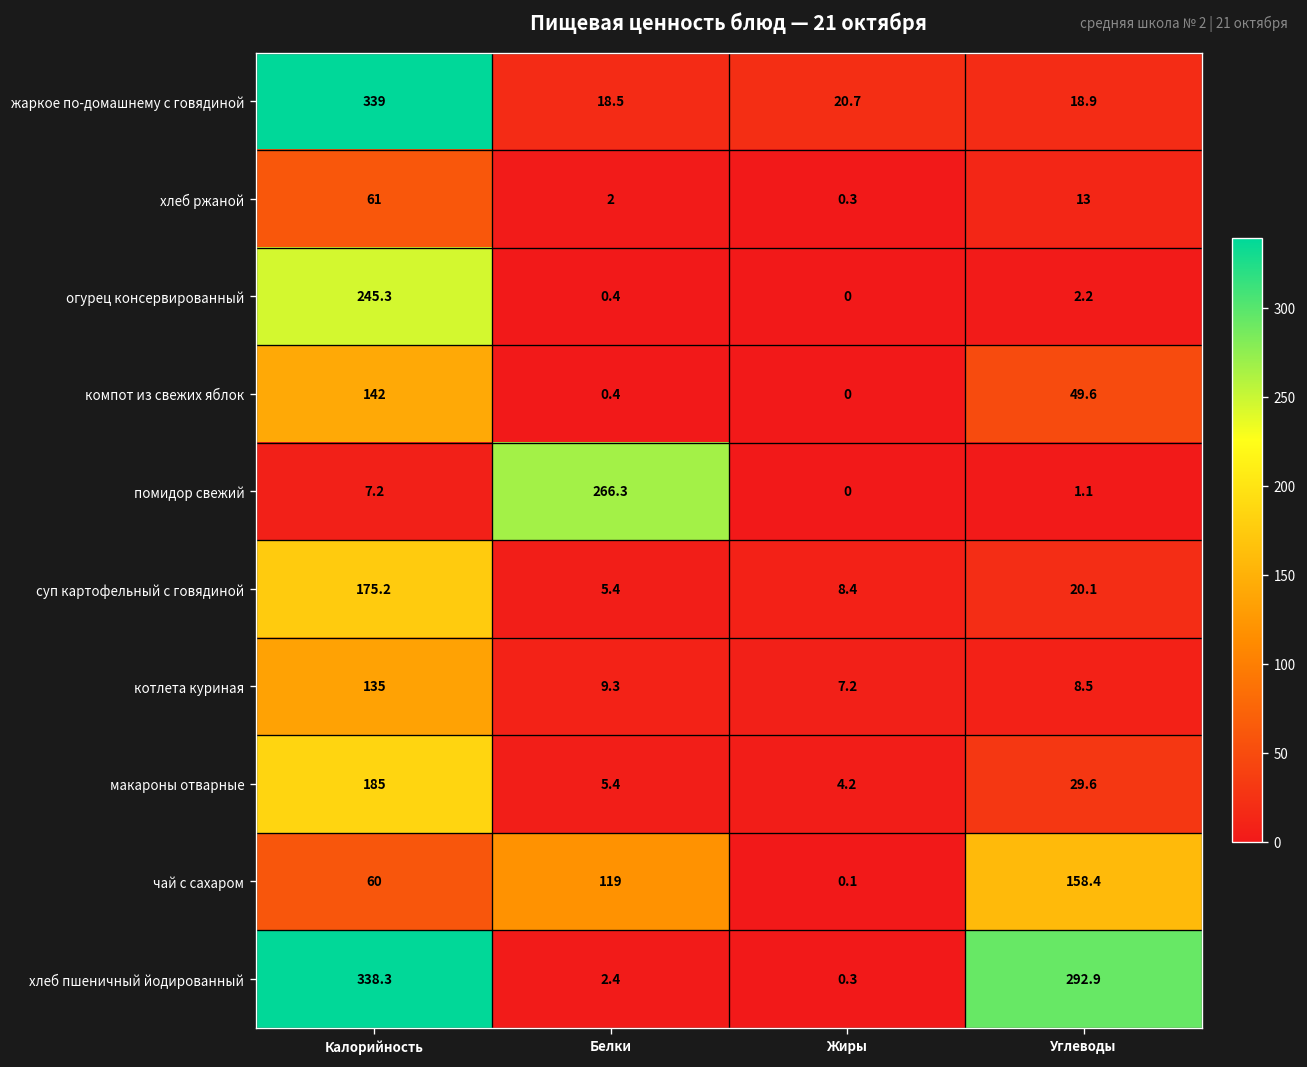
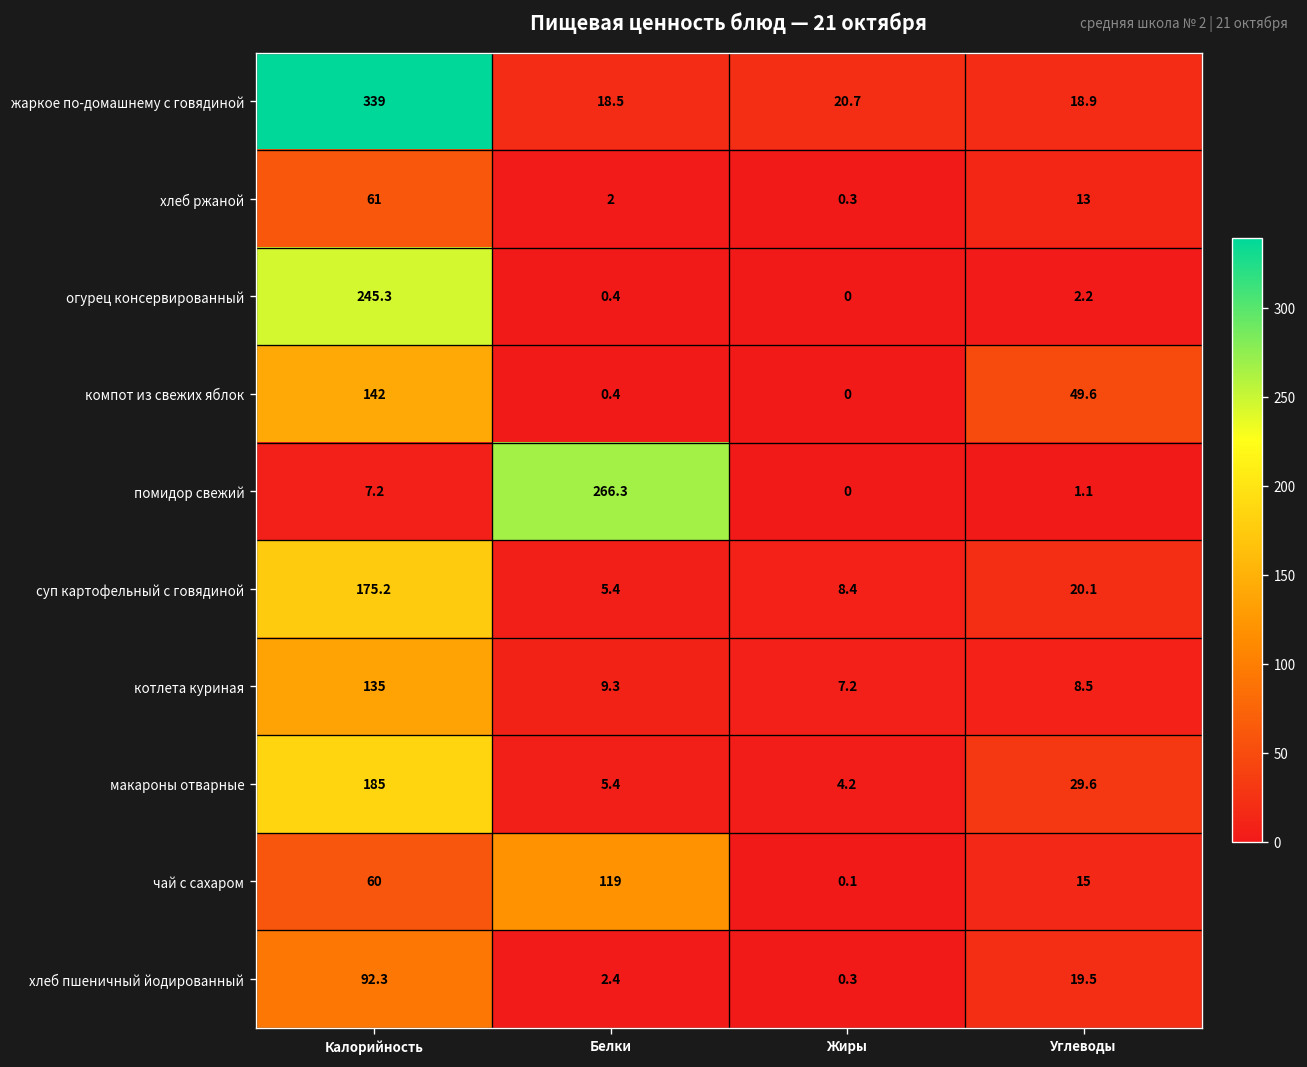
  {
    "жаркое по-домашнему с говядиной": {
      "Калорийность": 339,
      "Белки": 18.5,
      "Жиры": 20.7,
      "Углеводы": 18.9
    },
    "хлеб ржаной": {
      "Калорийность": 61,
      "Белки": 2,
      "Жиры": 0.3,
      "Углеводы": 13
    },
    "огурец консервированный": {
      "Калорийность": 245.3,
      "Белки": 0.4,
      "Жиры": 0,
      "Углеводы": 2.2
    },
    "компот из свежих яблок": {
      "Калорийность": 142,
      "Белки": 0.4,
      "Жиры": 0,
      "Углеводы": 49.6
    },
    "помидор свежий": {
      "Калорийность": 7.2,
      "Белки": 266.3,
      "Жиры": 0,
      "Углеводы": 1.1
    },
    "суп картофельный с говядиной": {
      "Калорийность": 175.2,
      "Белки": 5.4,
      "Жиры": 8.4,
      "Углеводы": 20.1
    },
    "котлета куриная": {
      "Калорийность": 135,
      "Белки": 9.3,
      "Жиры": 7.2,
      "Углеводы": 8.5
    },
    "макароны отварные": {
      "Калорийность": 185,
      "Белки": 5.4,
      "Жиры": 4.2,
      "Углеводы": 29.6
    },
    "чай с сахаром": {
      "Калорийность": 60,
      "Белки": 119,
      "Жиры": 0.1,
-     "Углеводы": 158.4
+     "Углеводы": 15
    },
    "хлеб пшеничный йодированный": {
-     "Калорийность": 338.3,
+     "Калорийность": 92.3,
      "Белки": 2.4,
      "Жиры": 0.3,
-     "Углеводы": 292.9
+     "Углеводы": 19.5
    }
  }
